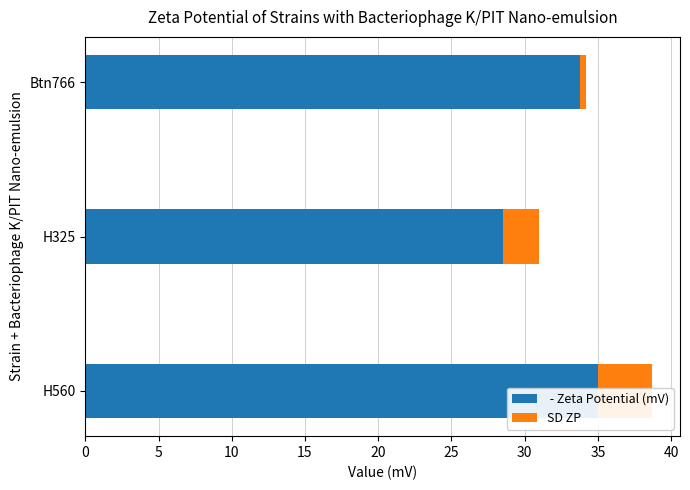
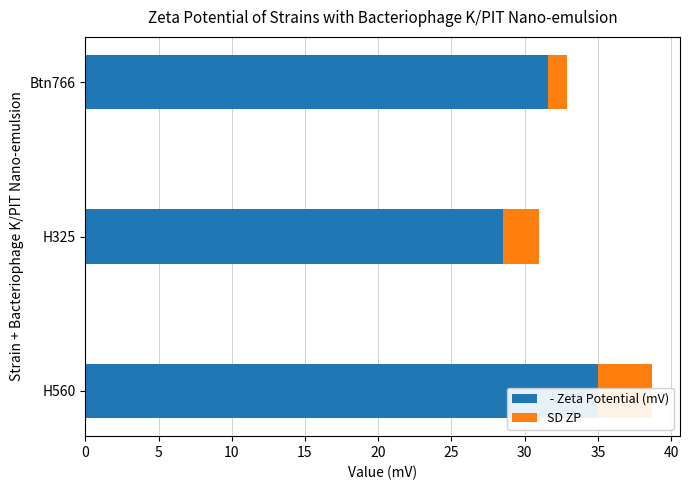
  {
    "- Zeta Potential (mV)": {
-     "Btn766": 33.8,
+     "Btn766": 31.6,
      "H325": 28.5
    },
    "SD ZP": {
-     "Btn766": 0.4,
+     "Btn766": 1.3,
      "H325": 2.5
    }
  }
